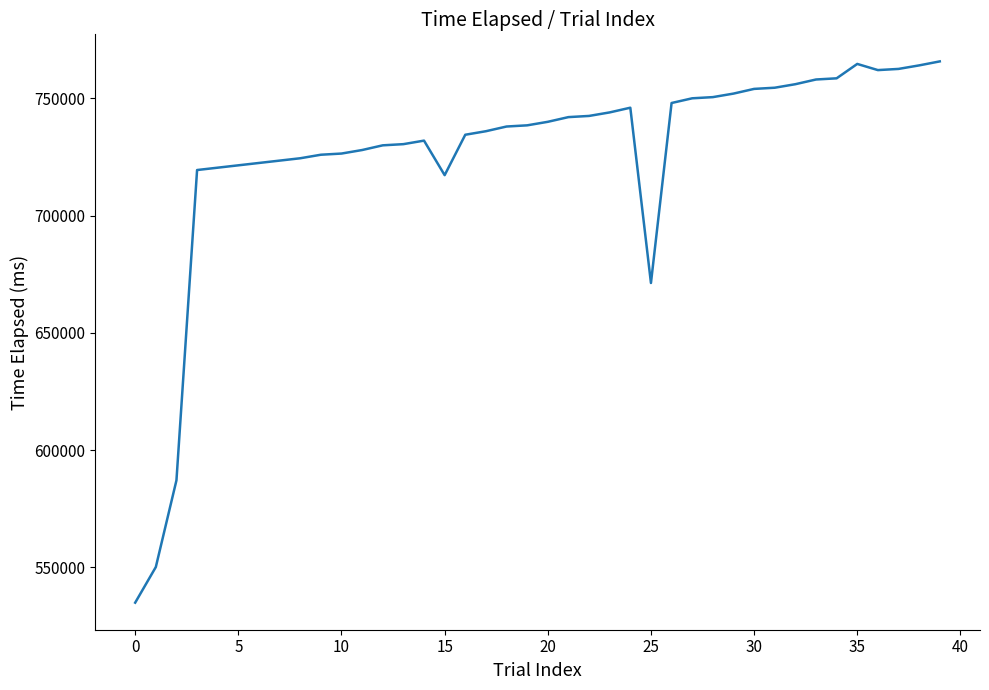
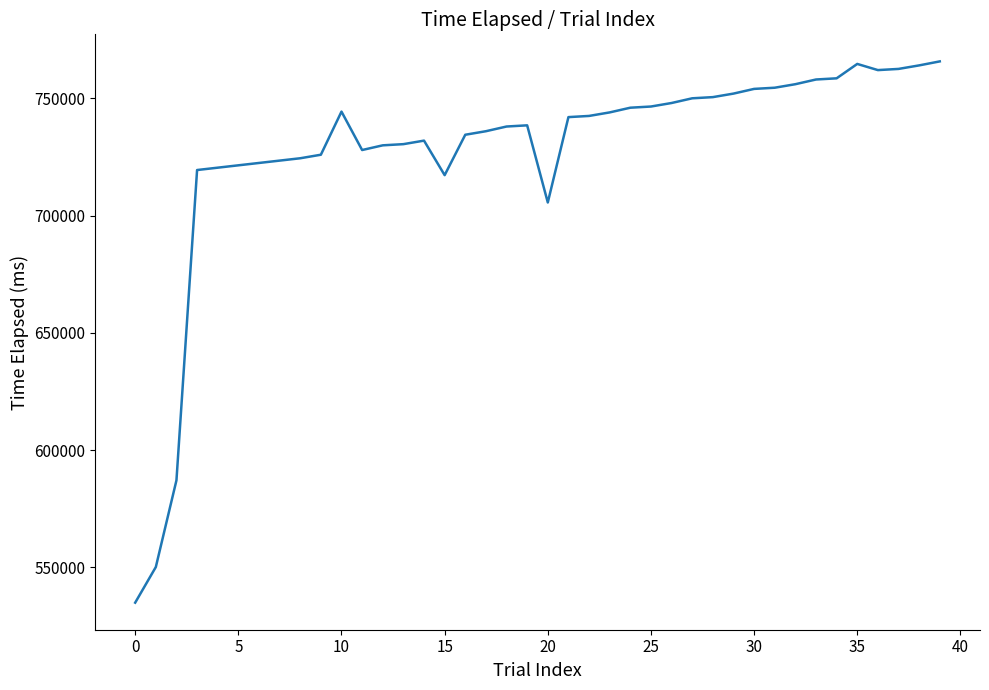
  {
    "0": 535000,
    "5": 721000,
-   "10": 726000,
+   "10": 744000,
    "15": 717000,
-   "20": 740000,
-   "25": 671000,
+   "20": 706000,
+   "25": 746000,
    "30": 754000,
    "35": 765000
  }
